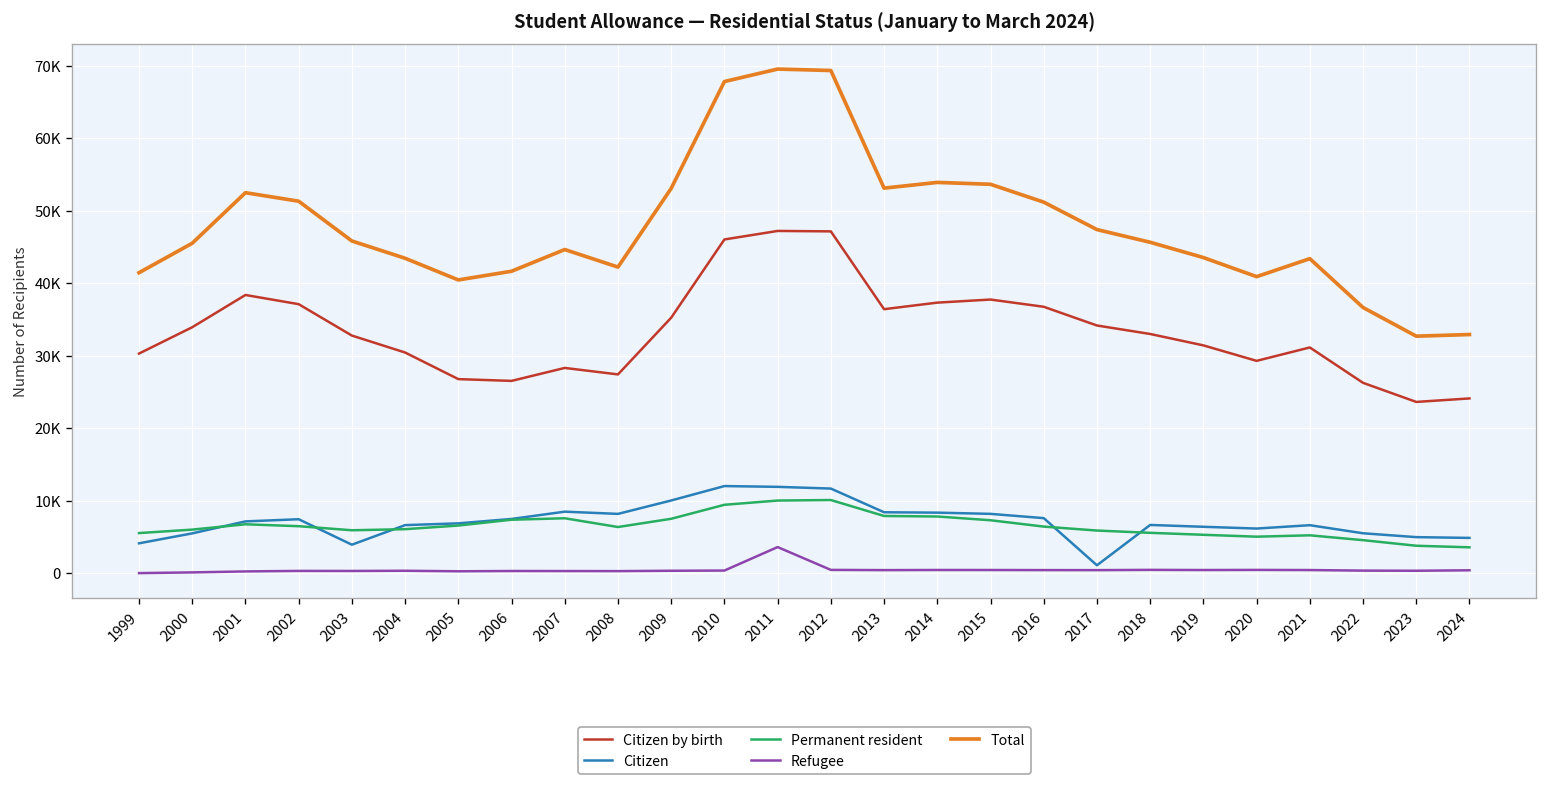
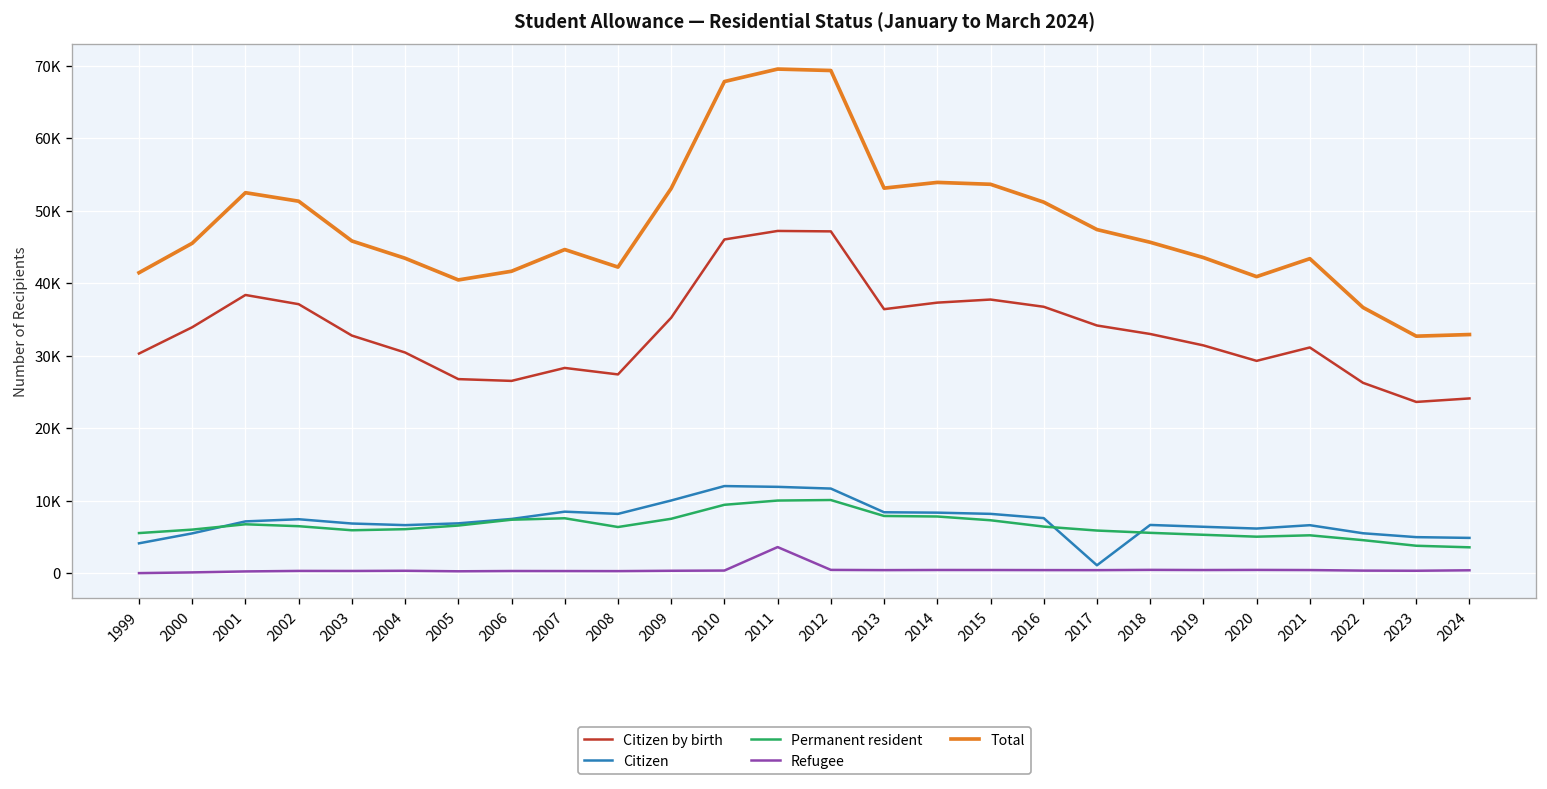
  {
    "Citizen by birth": {
      "1999": 30000,
      "2000": 34000,
      "2001": 38000,
      "2002": 37000,
      "2003": 33000,
      "2004": 30000,
      "2005": 27000,
      "2006": 27000,
      "2007": 28000,
      "2008": 27000,
      "2009": 35000,
      "2010": 46000,
      "2011": 47000,
      "2012": 47000,
      "2013": 36000,
      "2014": 37000,
      "2015": 38000,
      "2016": 37000,
      "2017": 34000,
      "2018": 33000,
      "2019": 31000,
      "2020": 29000,
      "2021": 31000,
      "2022": 26000,
      "2023": 24000,
      "2024": 24000
    },
    "Citizen": {
      "1999": 4000,
      "2000": 5000,
      "2002": 7000,
-     "2003": 4000,
+     "2003": 7000,
      "2004": 7000,
      "2007": 8000,
      "2008": 8000,
      "2009": 10000,
      "2010": 12000,
      "2011": 12000,
      "2012": 12000,
      "2013": 8000,
      "2014": 8000,
      "2015": 8000,
      "2016": 8000,
      "2017": 1000,
      "2018": 7000,
      "2019": 6000,
      "2020": 6000,
      "2021": 7000,
      "2022": 5000,
      "2023": 5000,
      "2024": 5000
    },
    "Permanent resident": {
      "1999": 6000,
      "2000": 6000,
      "2002": 6000,
      "2003": 6000,
      "2004": 6000,
      "2007": 8000,
      "2008": 6000,
      "2009": 7000,
      "2010": 9000,
      "2011": 10000,
      "2012": 10000,
      "2013": 8000,
      "2014": 8000,
      "2015": 7000,
      "2016": 6000,
      "2017": 6000,
      "2018": 6000,
      "2019": 5000,
      "2020": 5000,
      "2021": 5000,
      "2022": 5000,
      "2023": 4000,
      "2024": 4000
    },
    "Refugee": {
      "1999": 0,
      "2000": 0,
      "2001": 0,
      "2002": 0,
      "2003": 0,
      "2004": 0,
      "2005": 0,
      "2006": 0,
      "2007": 0,
      "2008": 0,
      "2009": 0,
      "2010": 0,
      "2011": 4000,
      "2012": 0,
      "2013": 0,
      "2014": 0,
      "2015": 0,
      "2016": 0,
      "2017": 0,
      "2018": 0,
      "2019": 0,
      "2020": 0,
      "2021": 0,
      "2022": 0,
      "2023": 0,
      "2024": 0
    },
    "Total": {
      "1999": 41000,
      "2000": 45000,
      "2001": 52000,
      "2002": 51000,
      "2003": 46000,
      "2004": 43000,
      "2005": 40000,
      "2006": 42000,
      "2007": 45000,
      "2008": 42000,
      "2009": 53000,
      "2010": 68000,
      "2011": 70000,
      "2012": 69000,
      "2013": 53000,
      "2014": 54000,
      "2015": 54000,
      "2016": 51000,
      "2017": 47000,
      "2018": 46000,
      "2019": 44000,
      "2020": 41000,
      "2021": 43000,
      "2022": 37000,
      "2023": 33000,
      "2024": 33000
    }
  }
